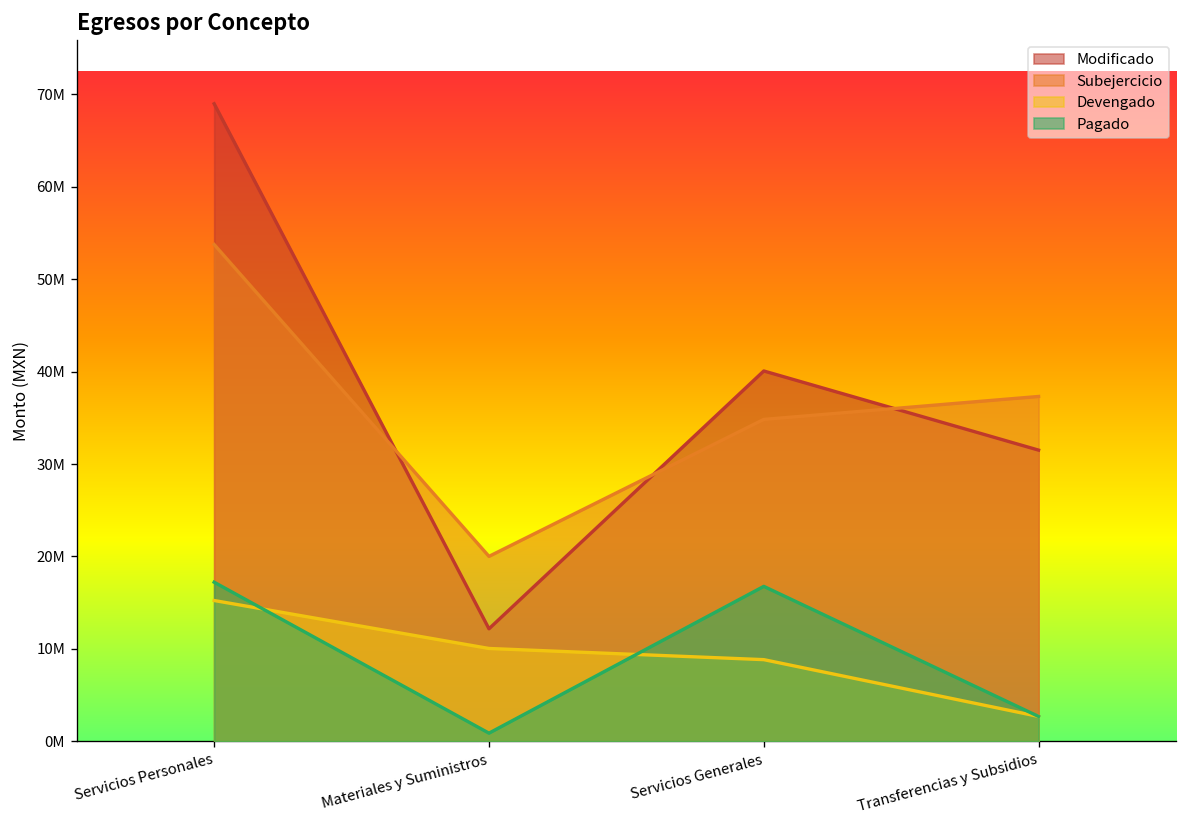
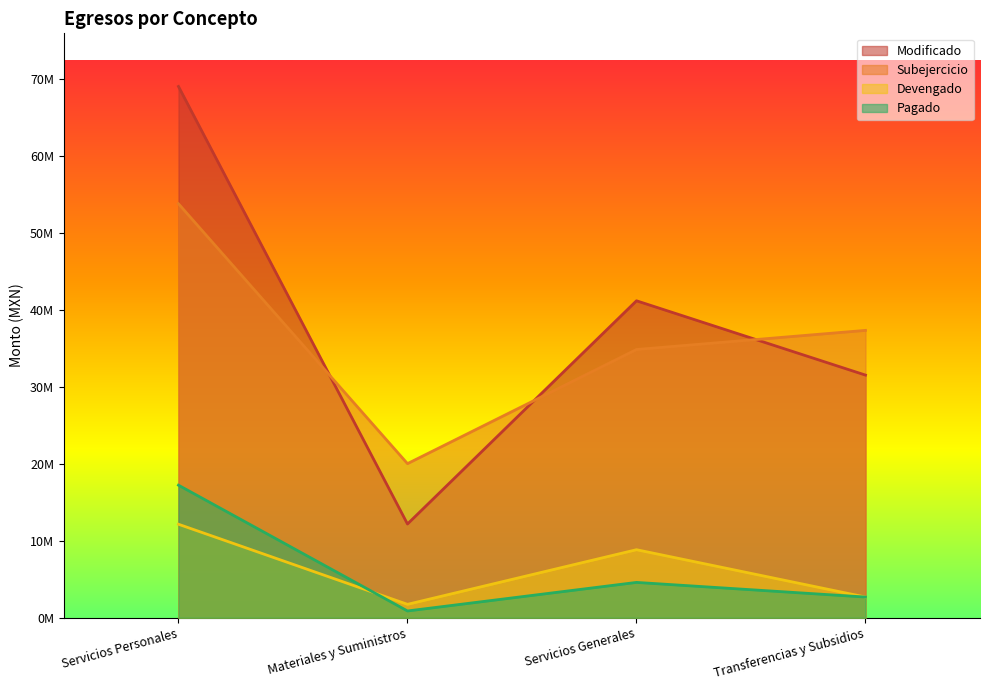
  {
    "Modificado": {
      "Servicios Personales": 69000000,
      "Materiales y Suministros": 12000000,
-     "Servicios Generales": 40000000,
+     "Servicios Generales": 41000000,
      "Transferencias y Subsidios": 32000000
    },
    "Subejercicio": {
      "Servicios Personales": 54000000,
      "Materiales y Suministros": 20000000,
      "Servicios Generales": 35000000,
      "Transferencias y Subsidios": 37000000
    },
    "Devengado": {
-     "Servicios Personales": 15000000,
-     "Materiales y Suministros": 10000000,
+     "Servicios Personales": 12000000,
+     "Materiales y Suministros": 2000000,
      "Servicios Generales": 9000000
    },
    "Pagado": {
      "Servicios Personales": 17000000,
      "Materiales y Suministros": 1000000,
-     "Servicios Generales": 17000000
+     "Servicios Generales": 5000000
    }
  }
